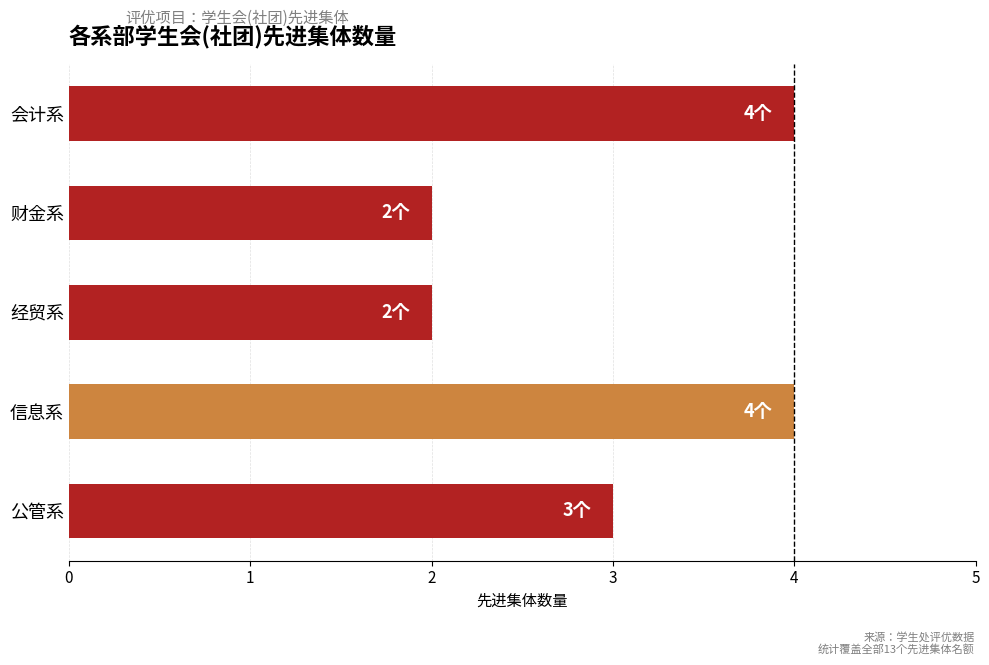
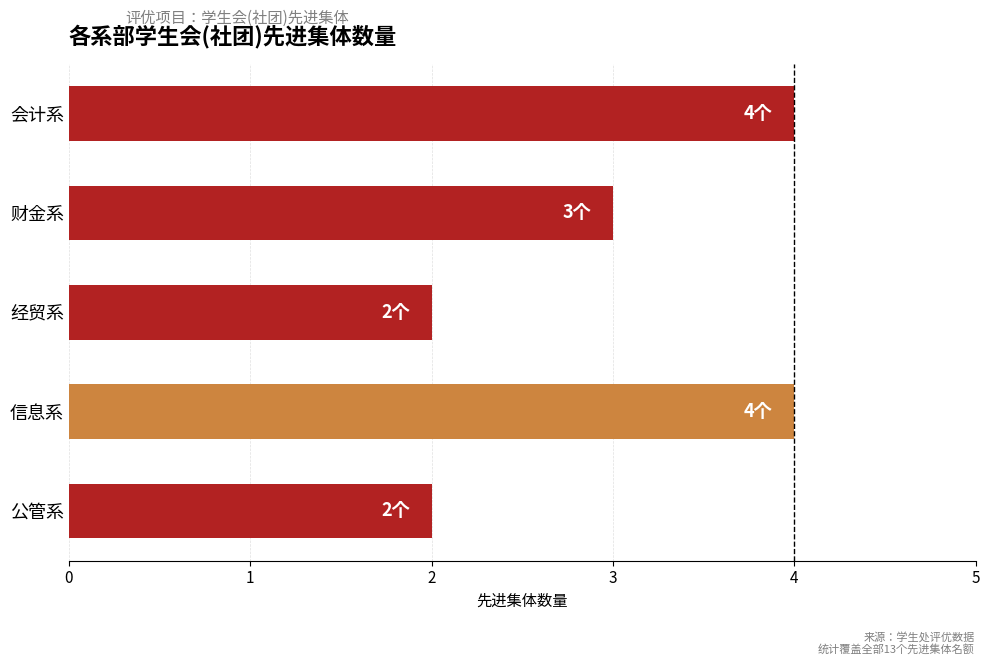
  {
    "会计系": "4个",
-   "财金系": "2个",
+   "财金系": "3个",
    "经贸系": "2个",
    "信息系": "4个",
-   "公管系": "3个"
+   "公管系": "2个"
  }
